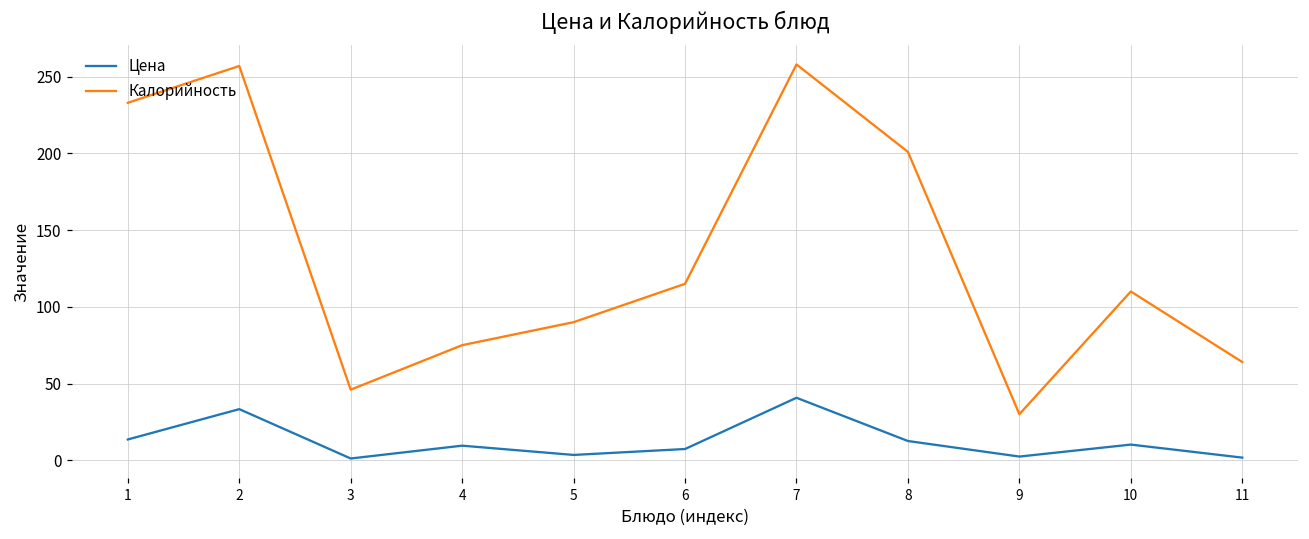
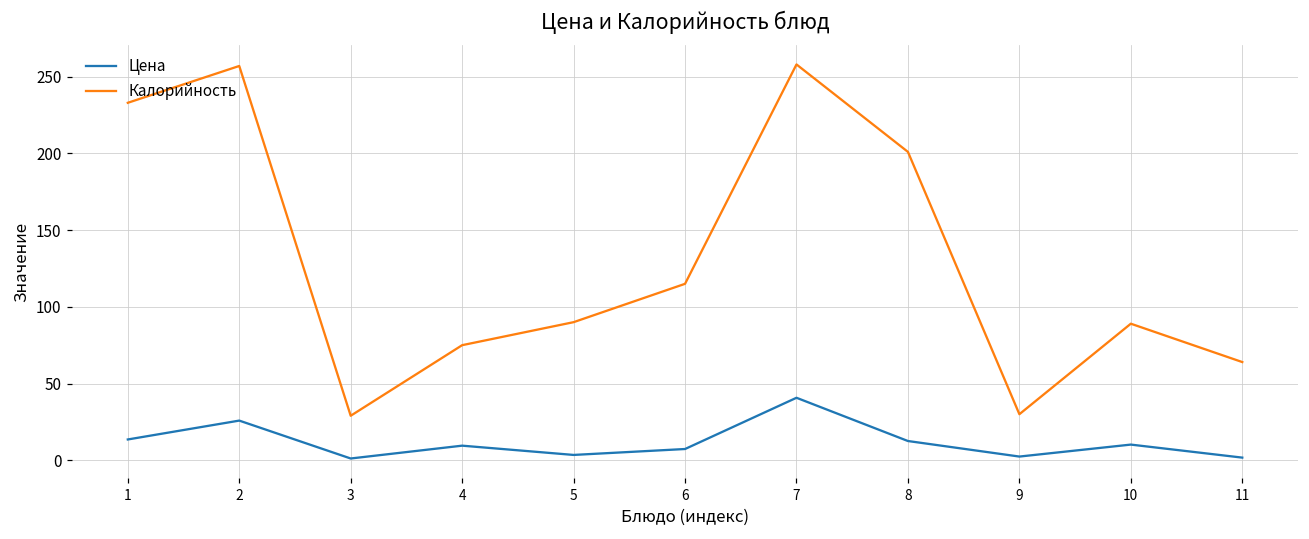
  {
    "Цена": {
      "1": 14,
-     "2": 33,
+     "2": 26,
      "3": 1,
      "4": 10,
      "5": 3,
      "6": 7,
      "7": 41,
      "8": 13,
      "9": 2,
      "10": 10,
      "11": 2
    },
    "Калорийность": {
      "1": 233,
      "2": 257,
-     "3": 46,
+     "3": 29,
      "4": 75,
      "5": 90,
      "6": 115,
      "7": 258,
      "8": 201,
      "9": 30,
-     "10": 110,
+     "10": 89,
      "11": 64
    }
  }
